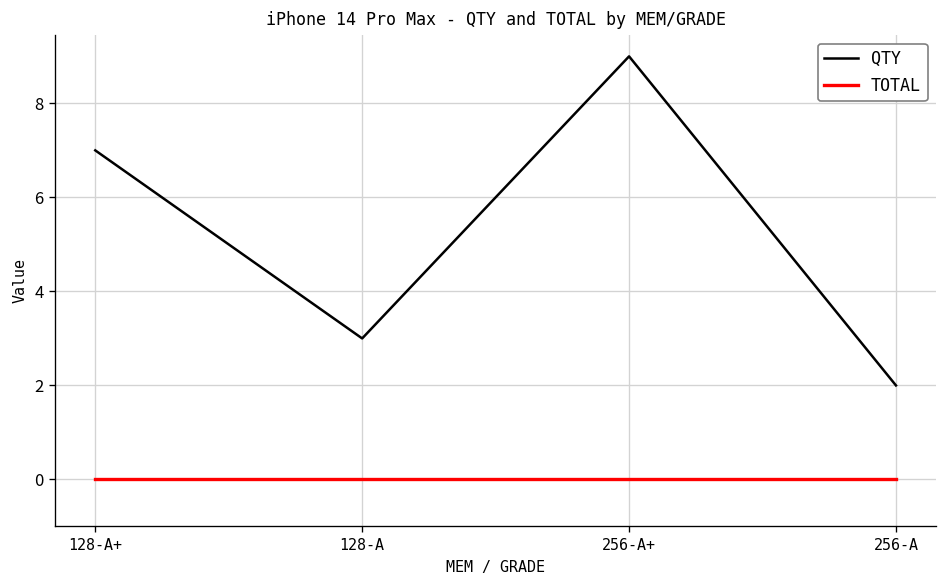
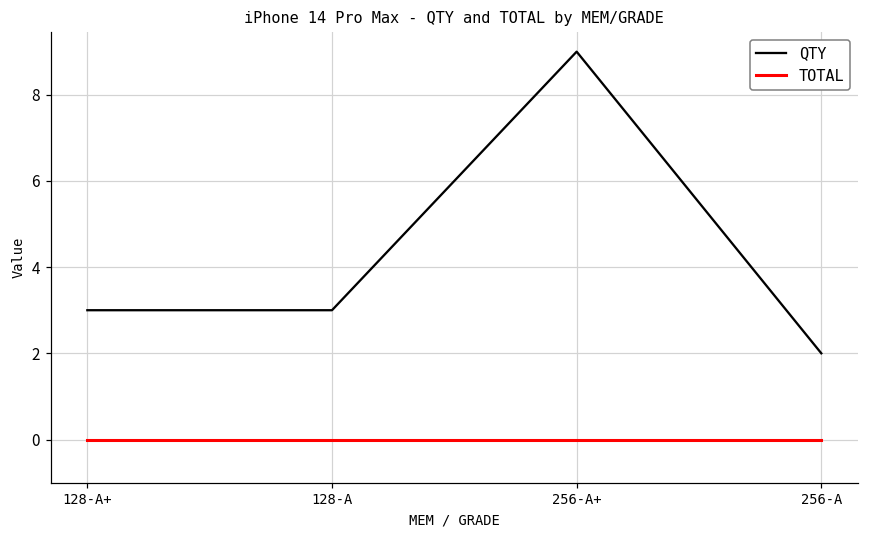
  {
    "QTY": {
-     "128-A+": 7,
+     "128-A+": 3,
      "128-A": 3,
      "256-A+": 9,
      "256-A": 2
    },
    "TOTAL": {
      "128-A+": 0,
      "128-A": 0,
      "256-A+": 0,
      "256-A": 0
    }
  }
